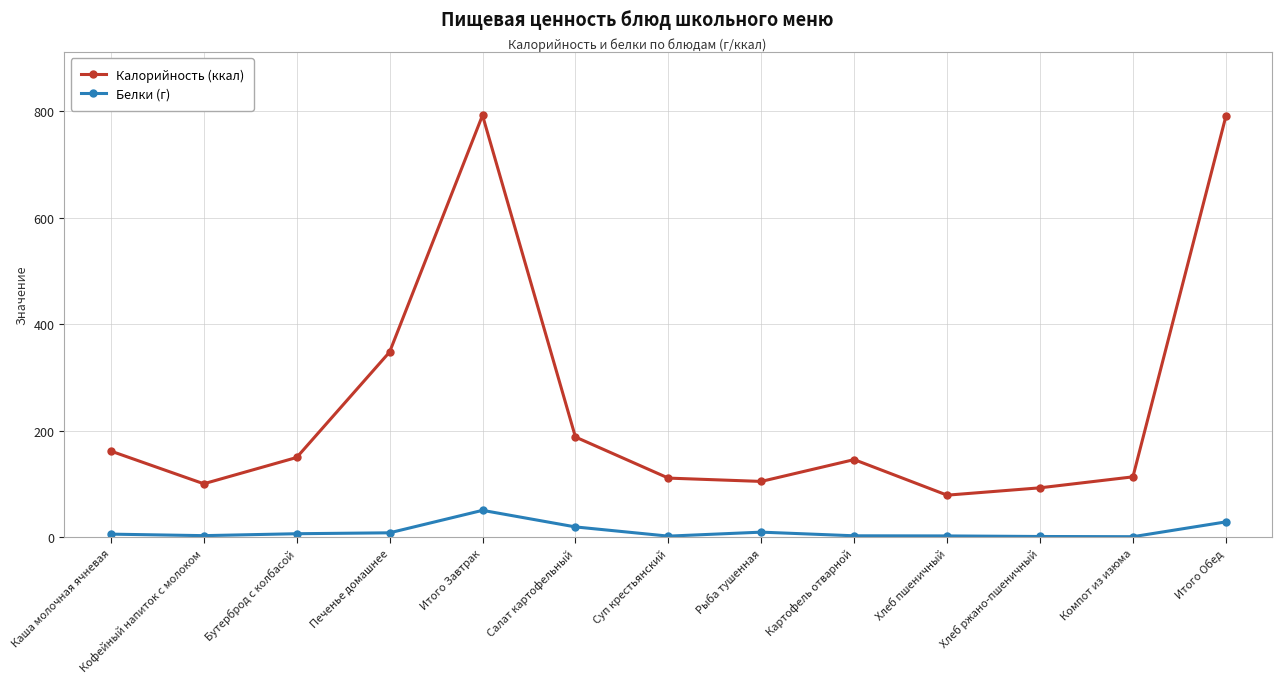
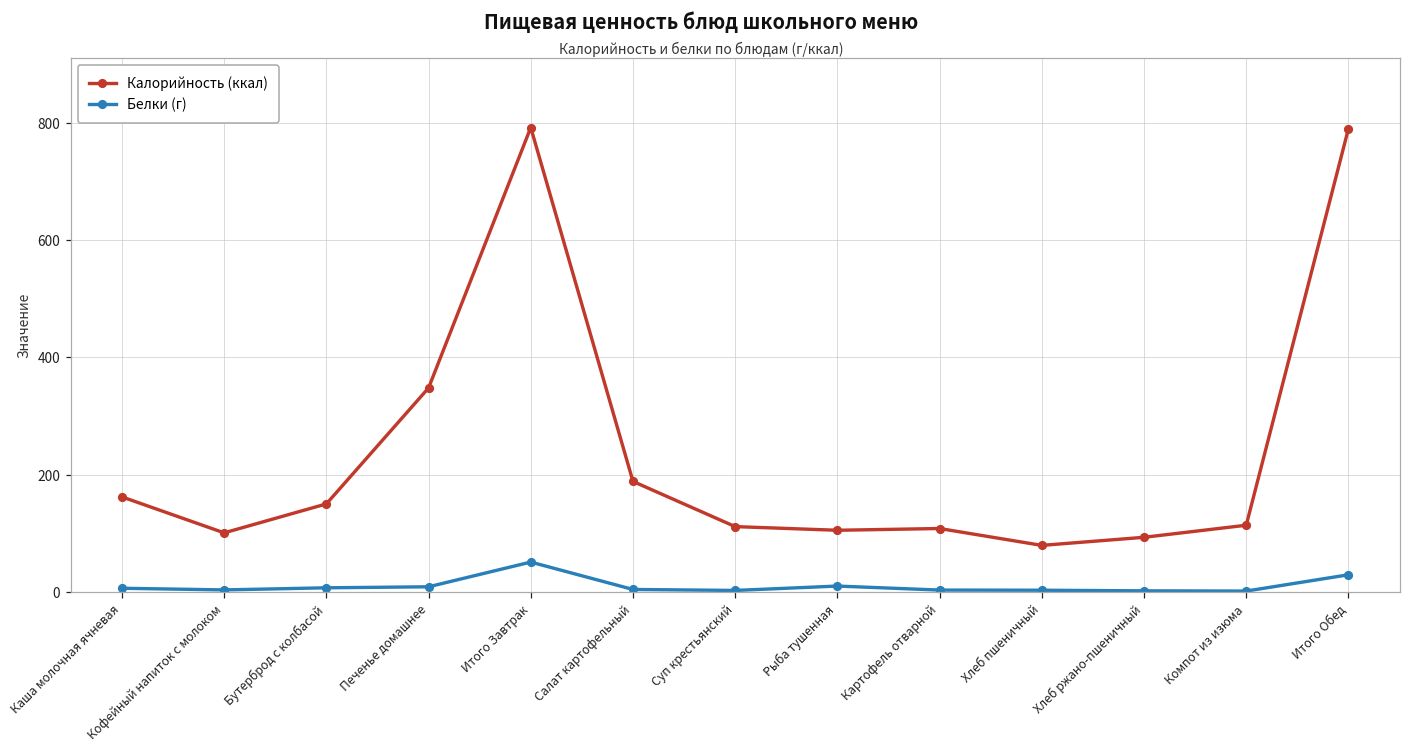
  {
    "Калорийность (ккал)": {
      "Каша молочная ячневая": 160,
      "Кофейный напиток с молоком": 100,
      "Бутерброд с колбасой": 150,
      "Печенье домашнее": 350,
      "Итого Завтрак": 790,
      "Салат картофельный": 190,
      "Суп крестьянский": 110,
      "Рыба тушенная": 110,
-     "Картофель отварной": 150,
+     "Картофель отварной": 110,
      "Хлеб пшеничный": 80,
      "Хлеб ржано-пшеничный": 90,
      "Компот из изюма": 110,
      "Итого Обед": 790
    },
    "Белки (г)": {
      "Каша молочная ячневая": 10,
      "Кофейный напиток с молоком": 0,
      "Бутерброд с колбасой": 10,
      "Печенье домашнее": 10,
      "Итого Завтрак": 50,
-     "Салат картофельный": 20,
+     "Салат картофельный": 0,
      "Суп крестьянский": 0,
      "Рыба тушенная": 10,
      "Картофель отварной": 0,
      "Хлеб пшеничный": 0,
      "Хлеб ржано-пшеничный": 0,
      "Компот из изюма": 0,
      "Итого Обед": 30
    }
  }
